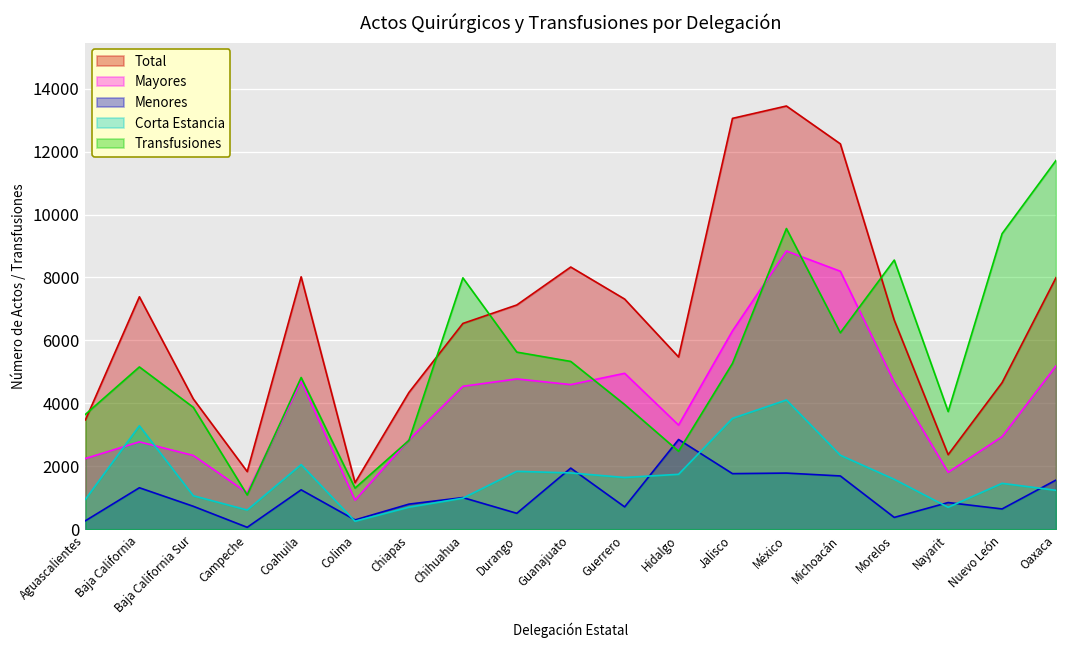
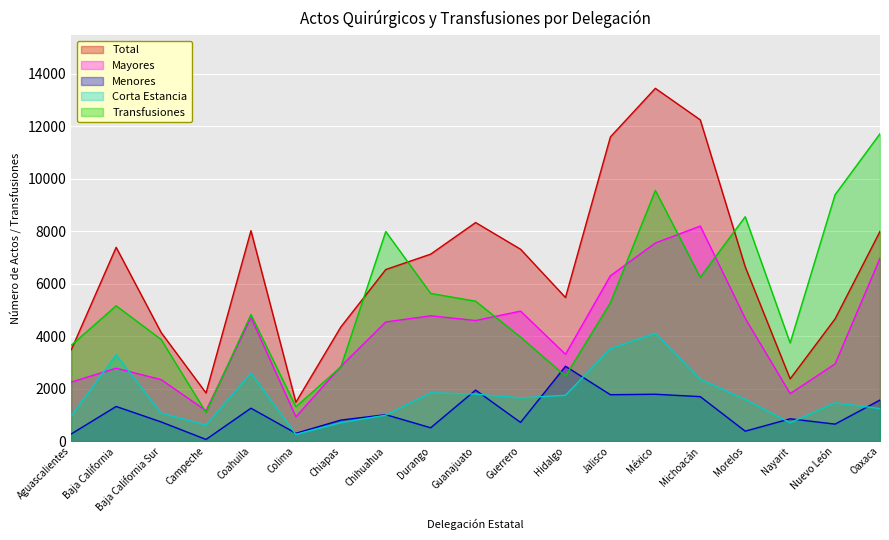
  {
    "Total": {
      "Aguascalientes": 3500,
      "Baja California": 7400,
      "Baja California Sur": 4100,
      "Campeche": 1800,
      "Coahuila": 8000,
      "Colima": 1500,
      "Chiapas": 4300,
      "Chihuahua": 6500,
      "Durango": 7100,
      "Guanajuato": 8300,
      "Guerrero": 7300,
      "Hidalgo": 5500,
-     "Jalisco": 13100,
+     "Jalisco": 11600,
      "México": 13400,
      "Michoacán": 12200,
      "Morelos": 6600,
      "Nayarit": 2400,
      "Nuevo León": 4700,
      "Oaxaca": 8000
    },
    "Mayores": {
      "Aguascalientes": 2200,
      "Baja California": 2800,
      "Baja California Sur": 2300,
      "Coahuila": 4700,
      "Colima": 900,
      "Chihuahua": 4500,
      "Durango": 4800,
      "Guanajuato": 4600,
      "Guerrero": 5000,
      "Hidalgo": 3300,
      "Jalisco": 6300,
-     "México": 8800,
+     "México": 7600,
      "Michoacán": 8200,
      "Morelos": 4700,
      "Nayarit": 1800,
      "Nuevo León": 2900,
-     "Oaxaca": 5200
+     "Oaxaca": 7000
    },
    "Menores": {
      "Aguascalientes": 300,
      "Baja California": 1300,
      "Baja California Sur": 700,
      "Campeche": 100,
      "Coahuila": 1300,
      "Durango": 500,
      "Guanajuato": 1900,
      "Guerrero": 700,
      "Hidalgo": 2900,
      "Jalisco": 1800,
      "México": 1800,
      "Michoacán": 1700,
      "Morelos": 400,
      "Nayarit": 900,
      "Nuevo León": 600,
      "Oaxaca": 1600
    },
    "Corta Estancia": {
      "Aguascalientes": 1000,
      "Baja California": 3300,
      "Baja California Sur": 1100,
      "Campeche": 600,
-     "Coahuila": 2100,
+     "Coahuila": 2600,
      "Durango": 1800,
      "Guanajuato": 1800,
      "Guerrero": 1600,
      "Hidalgo": 1700,
      "Jalisco": 3500,
      "México": 4100,
      "Michoacán": 2400,
      "Morelos": 1600,
      "Nayarit": 700,
      "Nuevo León": 1500,
      "Oaxaca": 1200
    },
    "Transfusiones": {
      "Aguascalientes": 3700,
      "Baja California": 5200,
      "Baja California Sur": 3900,
      "Coahuila": 4800,
      "Colima": 1300,
      "Chihuahua": 8000,
      "Durango": 5600,
      "Guanajuato": 5300,
      "Guerrero": 4000,
      "Hidalgo": 2500,
      "Jalisco": 5300,
      "México": 9600,
      "Michoacán": 6200,
      "Morelos": 8600,
      "Nayarit": 3700,
      "Nuevo León": 9400,
      "Oaxaca": 11700
    }
  }
